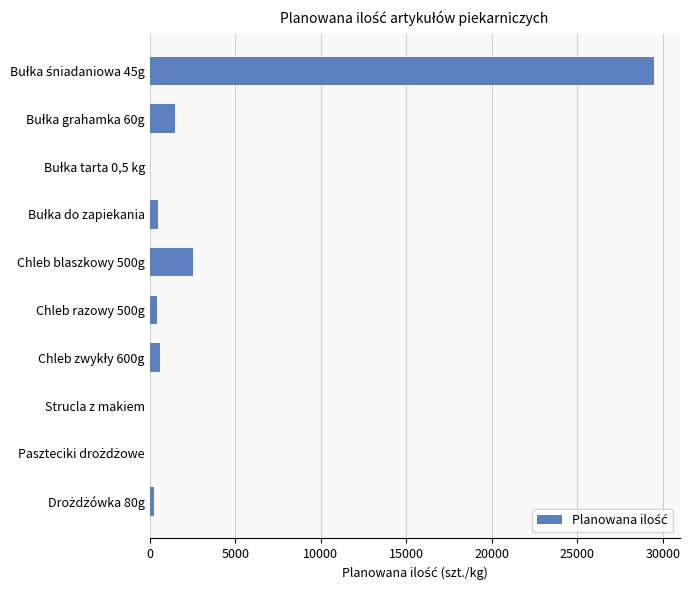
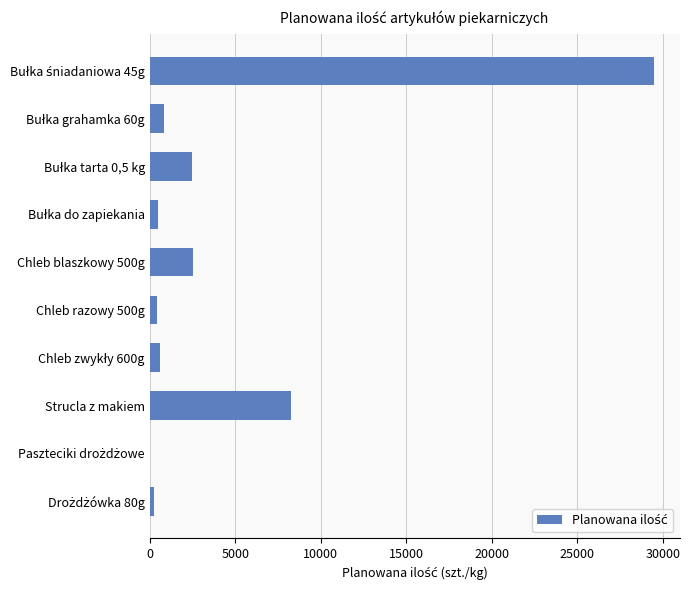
  {
    "Bułka śniadaniowa 45g": 29500,
-   "Bułka grahamka 60g": 1500,
-   "Bułka tarta 0,5 kg": 0,
+   "Bułka grahamka 60g": 800,
+   "Bułka tarta 0,5 kg": 2500,
    "Bułka do zapiekania": 500,
    "Chleb blaszkowy 500g": 2600,
    "Chleb razowy 500g": 400,
    "Chleb zwykły 600g": 600,
-   "Strucla z makiem": 0,
+   "Strucla z makiem": 8300,
    "Drożdżówka 80g": 200
  }
